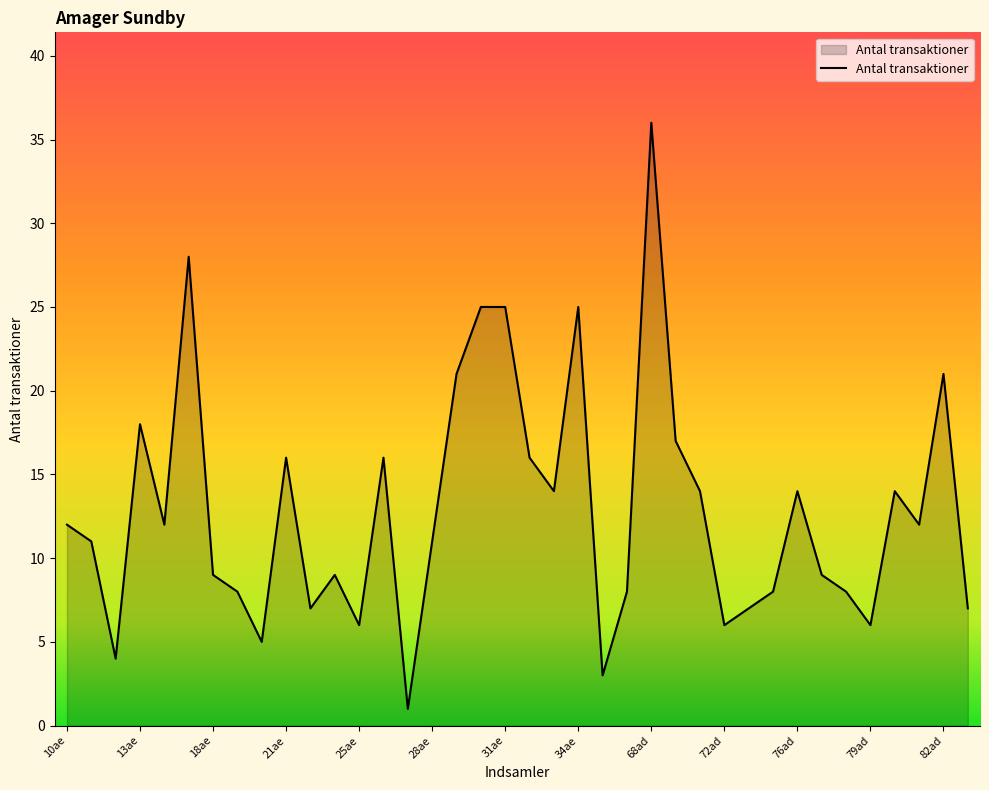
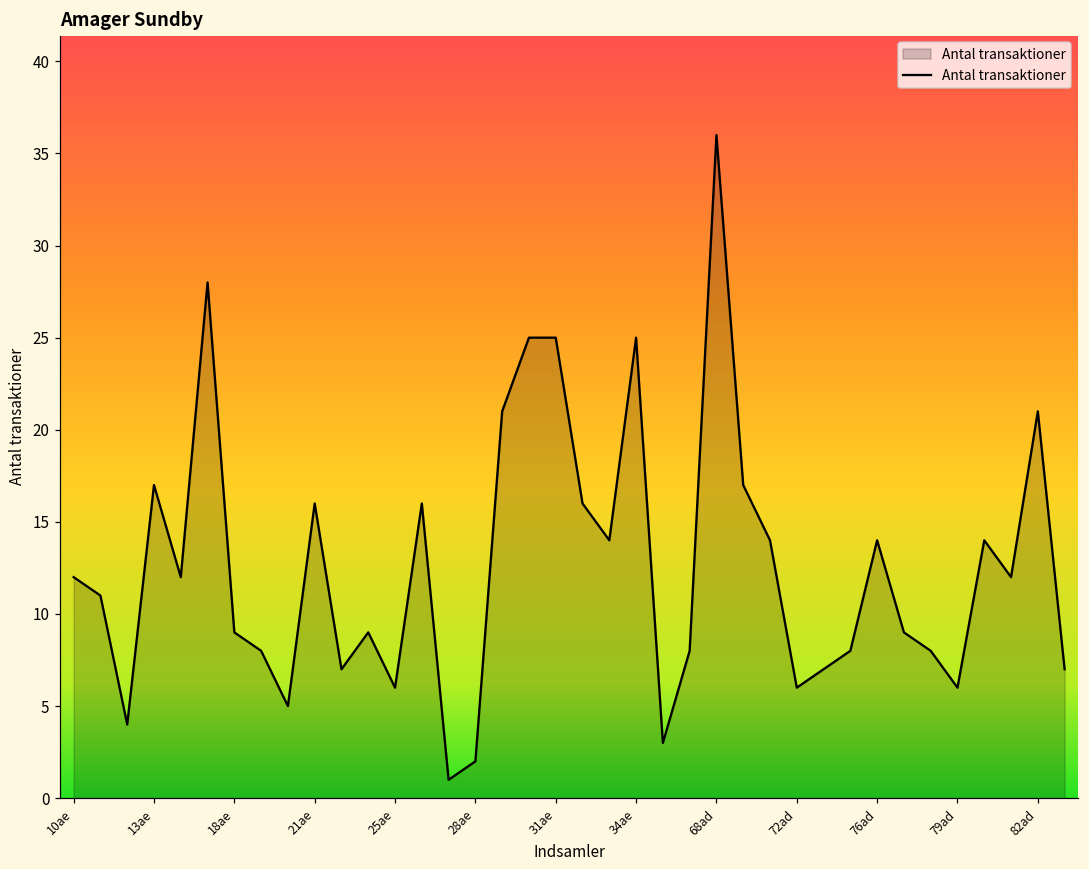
  {
    "10ae": 12,
-   "13ae": 18,
+   "13ae": 17,
    "18ae": 9,
    "21ae": 16,
    "25ae": 6,
-   "28ae": 11,
+   "28ae": 2,
    "31ae": 25,
    "34ae": 25,
    "68ad": 36,
    "72ad": 6,
    "76ad": 14,
    "79ad": 6,
    "82ad": 21
  }
